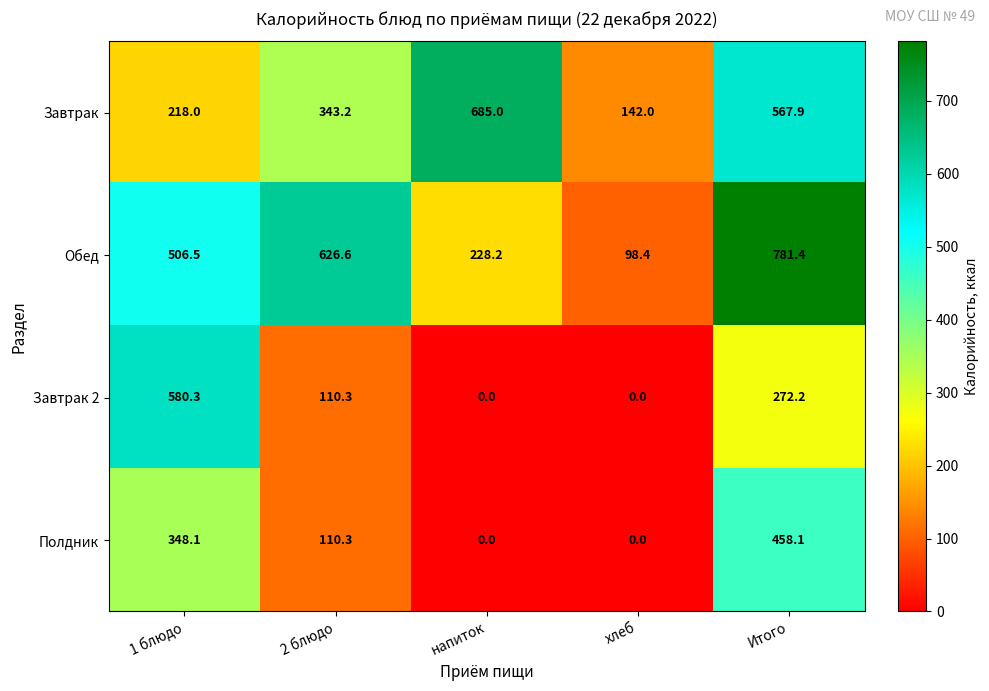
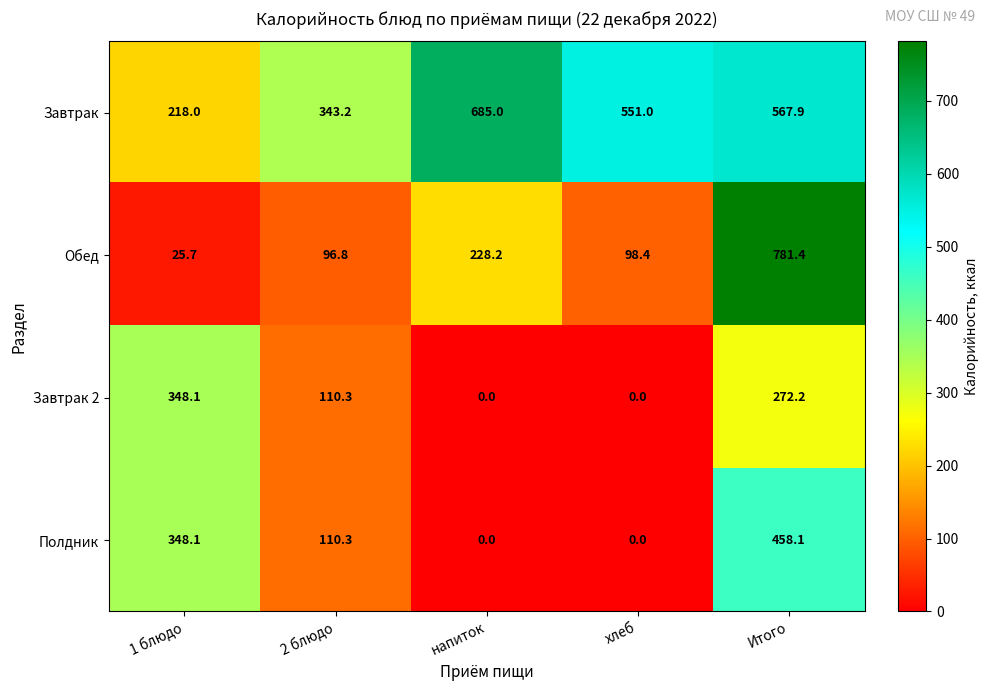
  {
    "Завтрак": {
      "1 блюдо": 218.0,
      "2 блюдо": 343.2,
      "напиток": 685.0,
-     "хлеб": 142.0,
+     "хлеб": 551.0,
      "Итого": 567.9
    },
    "Обед": {
-     "1 блюдо": 506.5,
-     "2 блюдо": 626.6,
+     "1 блюдо": 25.7,
+     "2 блюдо": 96.8,
      "напиток": 228.2,
      "хлеб": 98.4,
      "Итого": 781.4
    },
    "Завтрак 2": {
-     "1 блюдо": 580.3,
+     "1 блюдо": 348.1,
      "2 блюдо": 110.3,
      "напиток": 0.0,
      "хлеб": 0.0,
      "Итого": 272.2
    },
    "Полдник": {
      "1 блюдо": 348.1,
      "2 блюдо": 110.3,
      "напиток": 0.0,
      "хлеб": 0.0,
      "Итого": 458.1
    }
  }
